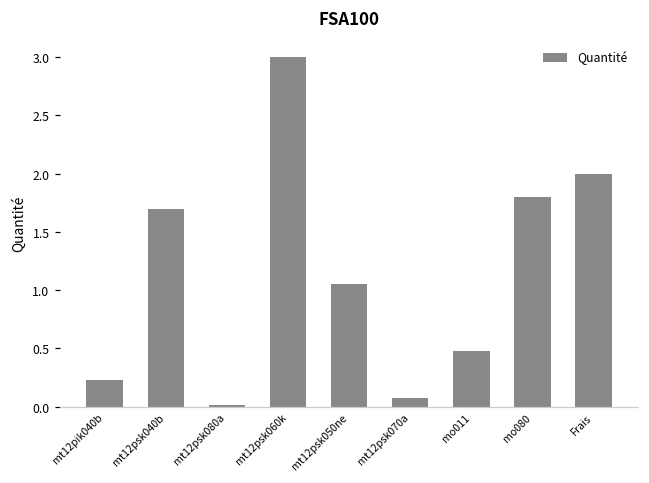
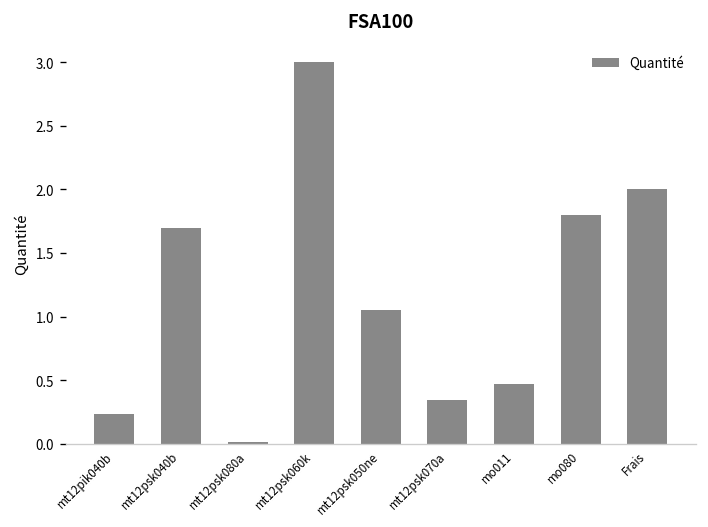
  {
    "mt12pik040b": 0.23,
    "mt12psk040b": 1.70,
    "mt12psk060k": 3.00,
    "mt12psk050ne": 1.05,
-   "mt12psk070a": 0.07,
+   "mt12psk070a": 0.34,
    "mo011": 0.47,
    "mo080": 1.80,
    "Frais": 2.00
  }
